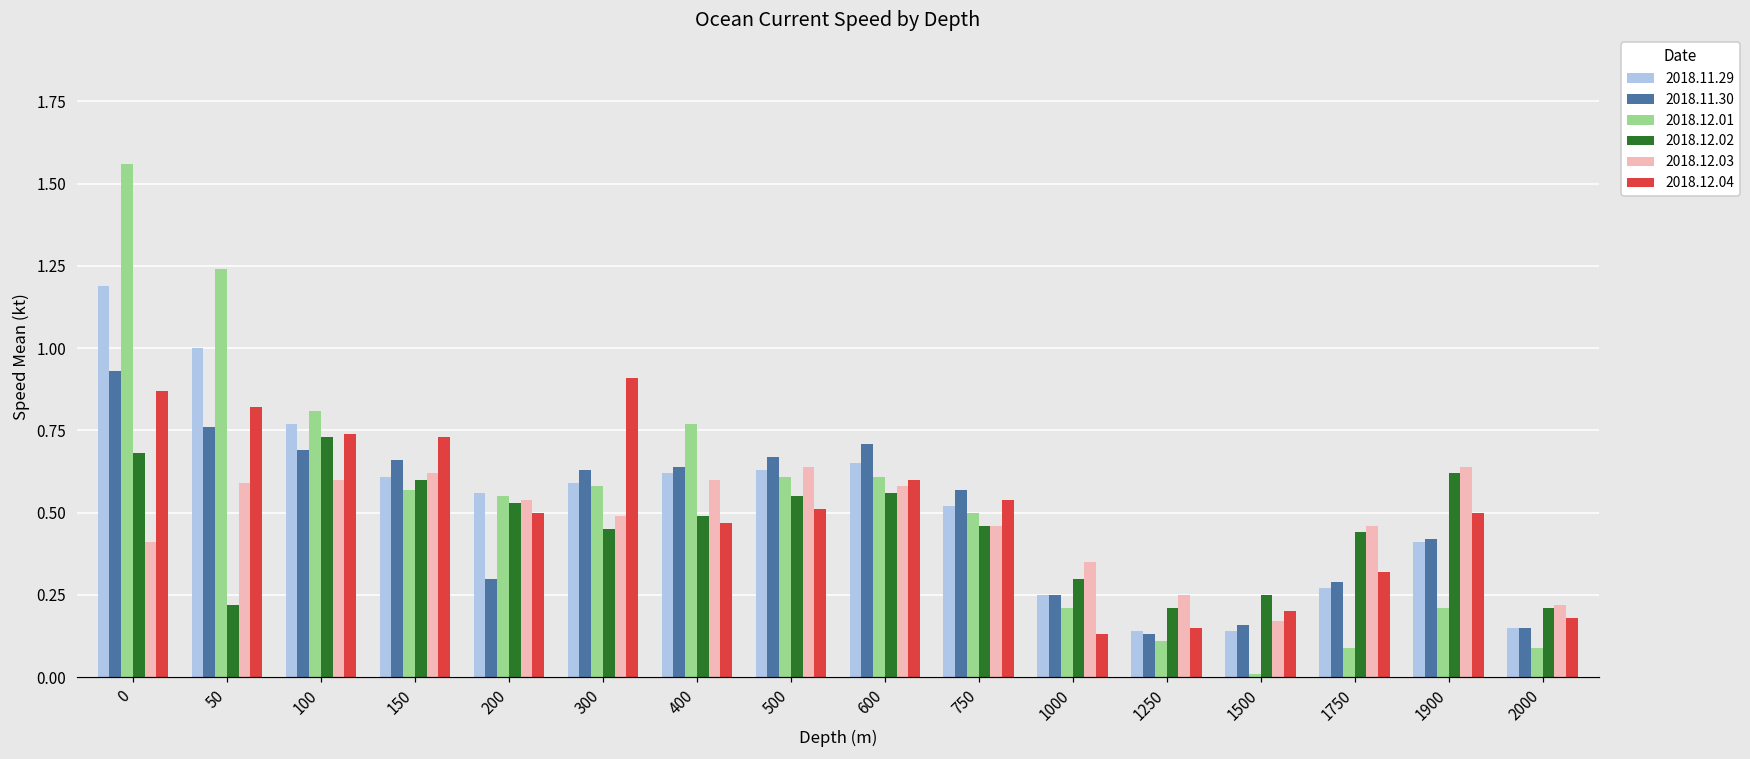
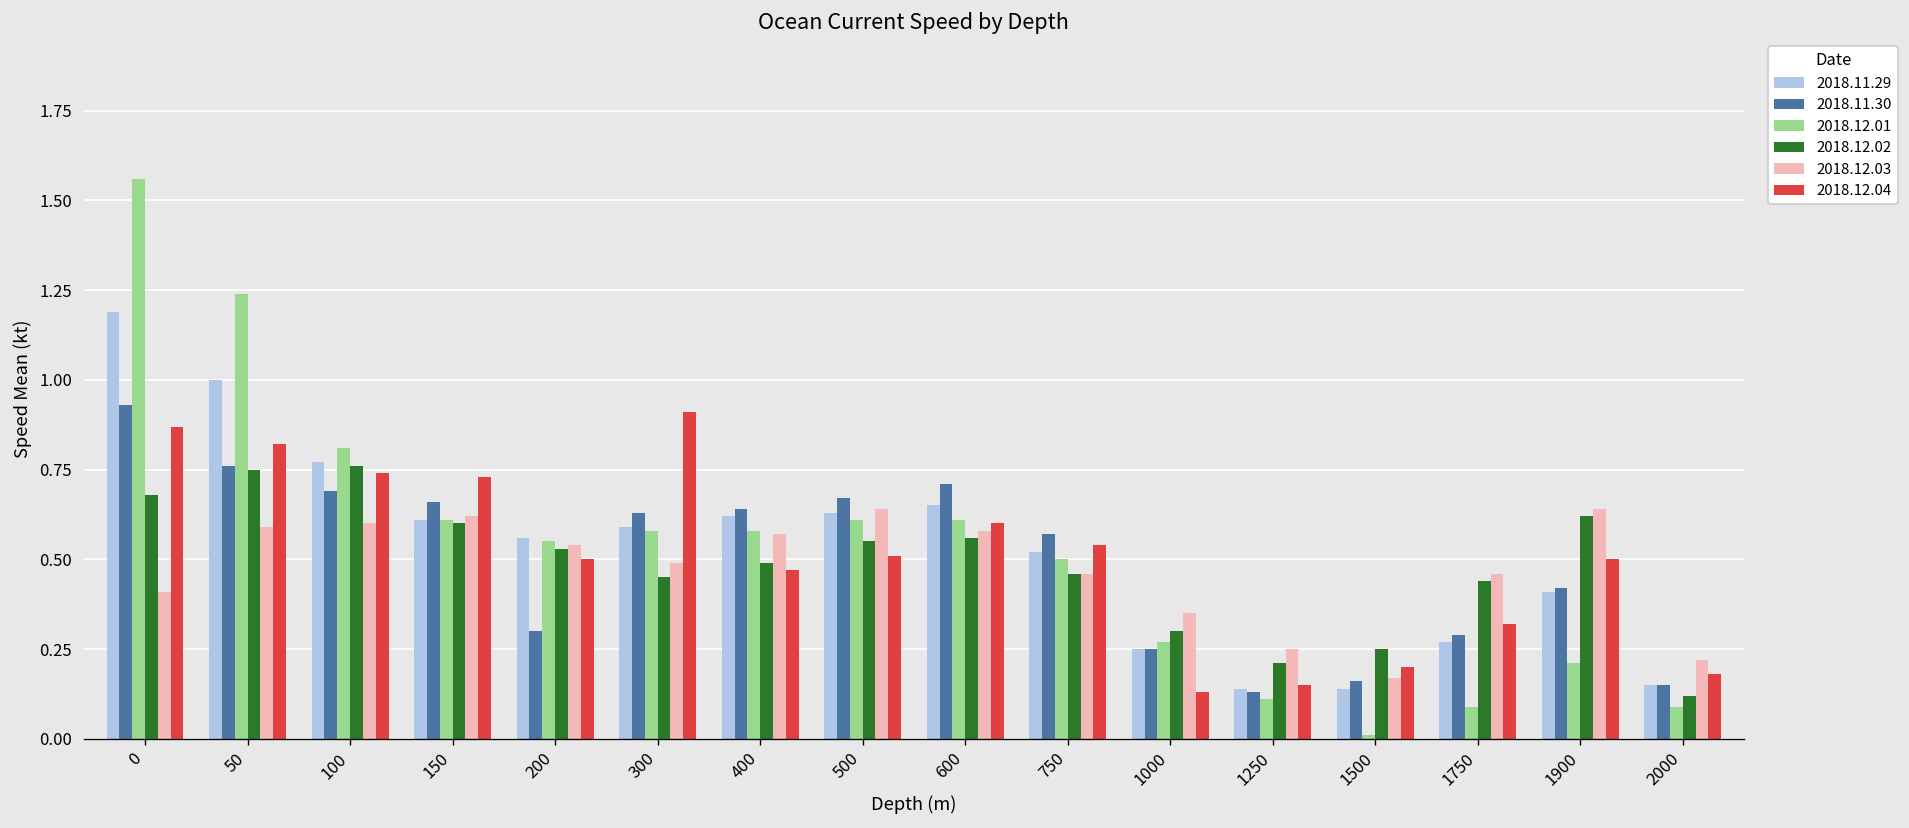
  {
    "2018.11.29": {
      "0": 1.19,
      "50": 1.00,
      "100": 0.77,
      "150": 0.61,
      "200": 0.56,
      "300": 0.59,
      "400": 0.62,
      "500": 0.63,
      "600": 0.65,
      "750": 0.52,
      "1000": 0.25,
      "1250": 0.14,
      "1500": 0.14,
      "1750": 0.27,
      "1900": 0.41,
      "2000": 0.15
    },
    "2018.11.30": {
      "0": 0.93,
      "50": 0.76,
      "100": 0.69,
      "150": 0.66,
      "200": 0.30,
      "300": 0.63,
      "400": 0.64,
      "500": 0.67,
      "600": 0.71,
      "750": 0.57,
      "1000": 0.25,
      "1250": 0.13,
      "1500": 0.16,
      "1750": 0.29,
      "1900": 0.42,
      "2000": 0.15
    },
    "2018.12.01": {
      "0": 1.56,
      "50": 1.24,
      "100": 0.81,
-     "150": 0.57,
+     "150": 0.61,
      "200": 0.55,
      "300": 0.58,
-     "400": 0.77,
+     "400": 0.58,
      "500": 0.61,
      "600": 0.61,
      "750": 0.50,
-     "1000": 0.21,
+     "1000": 0.27,
      "1250": 0.11,
      "1500": 0.01,
      "1750": 0.09,
      "1900": 0.21,
      "2000": 0.09
    },
    "2018.12.02": {
      "0": 0.68,
-     "50": 0.22,
-     "100": 0.73,
+     "50": 0.75,
+     "100": 0.76,
      "150": 0.60,
      "200": 0.53,
      "300": 0.45,
      "400": 0.49,
      "500": 0.55,
      "600": 0.56,
      "750": 0.46,
      "1000": 0.30,
      "1250": 0.21,
      "1500": 0.25,
      "1750": 0.44,
      "1900": 0.62,
-     "2000": 0.21
+     "2000": 0.12
    },
    "2018.12.03": {
      "0": 0.41,
      "50": 0.59,
      "100": 0.60,
      "150": 0.62,
      "200": 0.54,
      "300": 0.49,
-     "400": 0.60,
+     "400": 0.57,
      "500": 0.64,
      "600": 0.58,
      "750": 0.46,
      "1000": 0.35,
      "1250": 0.25,
      "1500": 0.17,
      "1750": 0.46,
      "1900": 0.64,
      "2000": 0.22
    },
    "2018.12.04": {
      "0": 0.87,
      "50": 0.82,
      "100": 0.74,
      "150": 0.73,
      "200": 0.50,
      "300": 0.91,
      "400": 0.47,
      "500": 0.51,
      "600": 0.60,
      "750": 0.54,
      "1000": 0.13,
      "1250": 0.15,
      "1500": 0.20,
      "1750": 0.32,
      "1900": 0.50,
      "2000": 0.18
    }
  }
